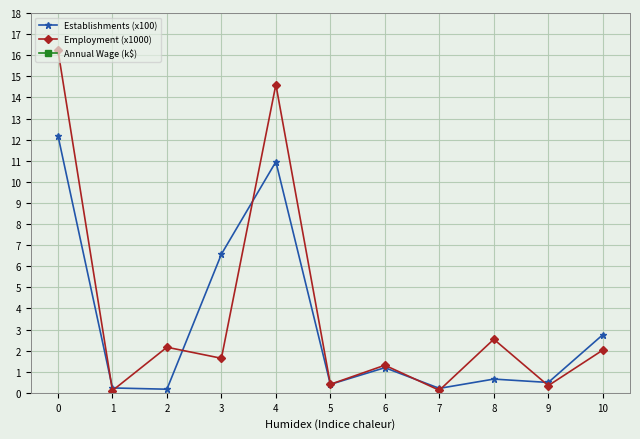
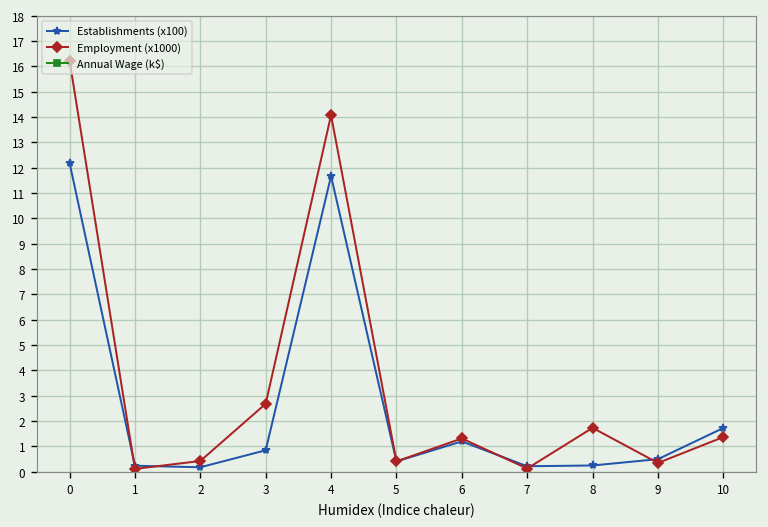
  {
    "Establishments (x100)": {
      "0": 12.2,
      "1": 0.2,
      "2": 0.2,
-     "3": 6.6,
-     "4": 11.0,
-     "8": 0.7,
+     "3": 0.8,
+     "4": 11.7,
+     "8": 0.2,
      "9": 0.5,
-     "10": 2.8
+     "10": 1.7
    },
    "Employment (x1000)": {
      "1": 0.1,
-     "2": 2.2,
-     "3": 1.6,
-     "4": 14.6,
-     "8": 2.5,
+     "2": 0.4,
+     "3": 2.7,
+     "4": 14.1,
+     "8": 1.7,
      "9": 0.3,
-     "10": 2.0
+     "10": 1.4
    }
  }
